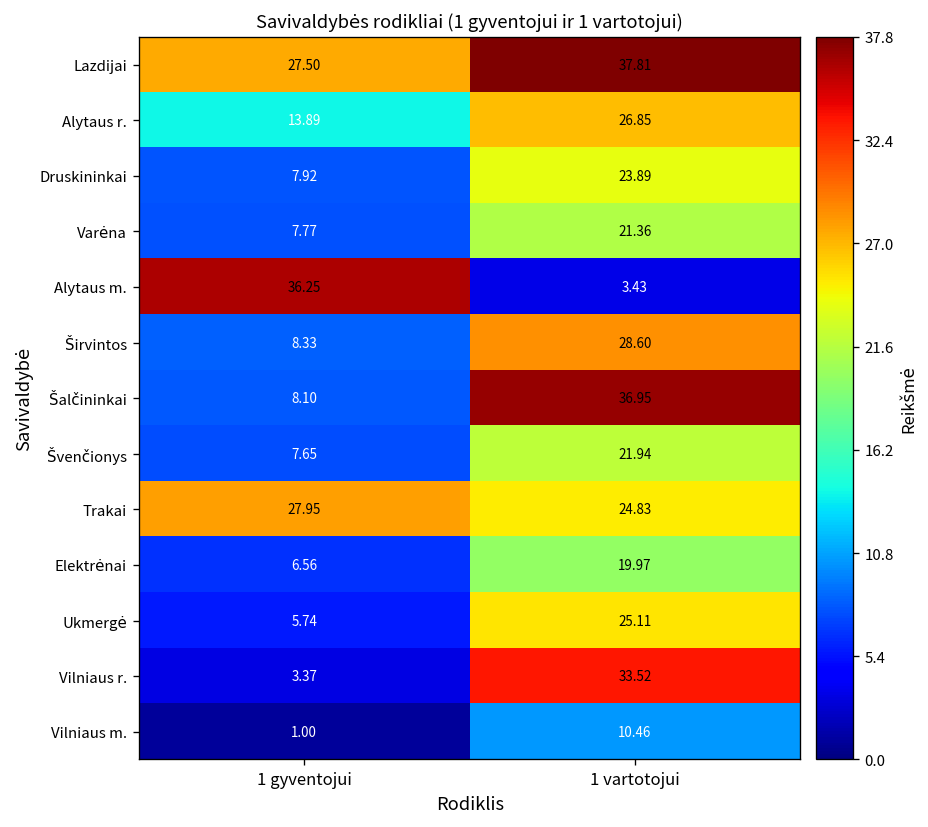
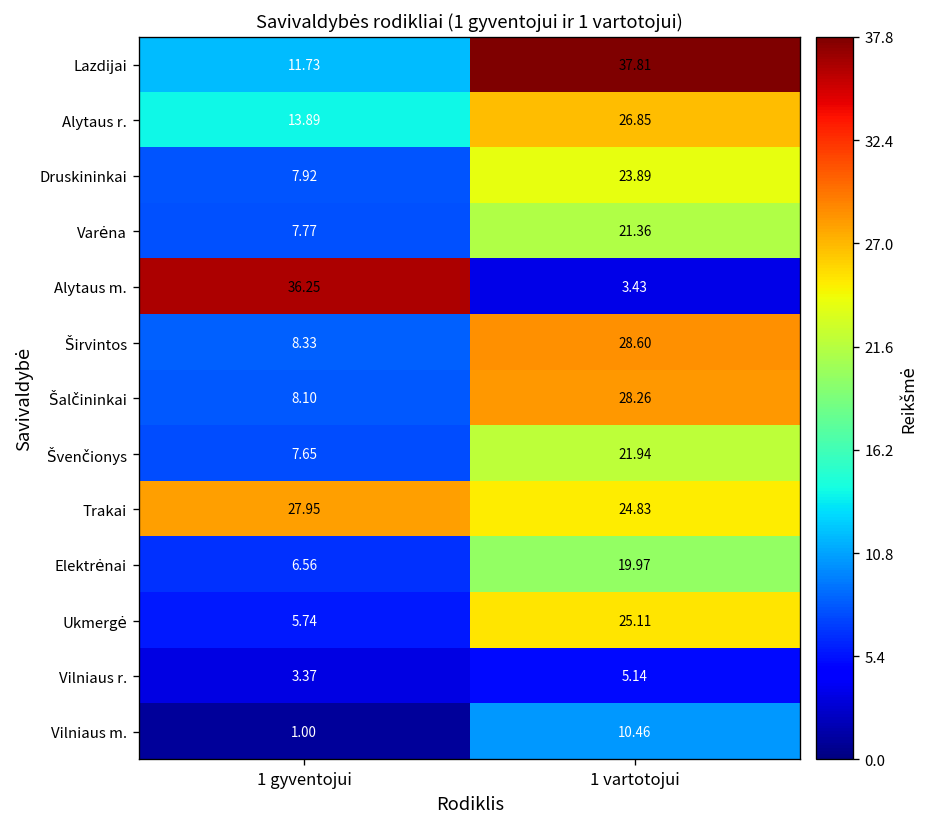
  {
    "Lazdijai": {
-     "1 gyventojui": 27.50,
+     "1 gyventojui": 11.73,
      "1 vartotojui": 37.81
    },
    "Alytaus r.": {
      "1 gyventojui": 13.89,
      "1 vartotojui": 26.85
    },
    "Druskininkai": {
      "1 gyventojui": 7.92,
      "1 vartotojui": 23.89
    },
    "Varėna": {
      "1 gyventojui": 7.77,
      "1 vartotojui": 21.36
    },
    "Alytaus m.": {
      "1 gyventojui": 36.25,
      "1 vartotojui": 3.43
    },
    "Širvintos": {
      "1 gyventojui": 8.33,
      "1 vartotojui": 28.60
    },
    "Šalčininkai": {
      "1 gyventojui": 8.10,
-     "1 vartotojui": 36.95
+     "1 vartotojui": 28.26
    },
    "Švenčionys": {
      "1 gyventojui": 7.65,
      "1 vartotojui": 21.94
    },
    "Trakai": {
      "1 gyventojui": 27.95,
      "1 vartotojui": 24.83
    },
    "Elektrėnai": {
      "1 gyventojui": 6.56,
      "1 vartotojui": 19.97
    },
    "Ukmergė": {
      "1 gyventojui": 5.74,
      "1 vartotojui": 25.11
    },
    "Vilniaus r.": {
      "1 gyventojui": 3.37,
-     "1 vartotojui": 33.52
+     "1 vartotojui": 5.14
    },
    "Vilniaus m.": {
      "1 gyventojui": 1.00,
      "1 vartotojui": 10.46
    }
  }
